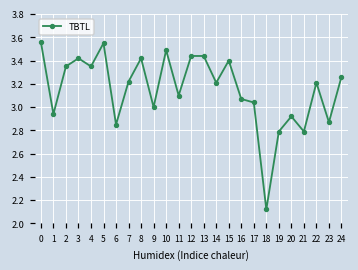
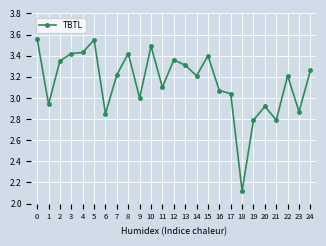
  {
    "0": 3.56,
    "1": 2.94,
    "2": 3.35,
    "3": 3.42,
-   "4": 3.35,
+   "4": 3.43,
    "5": 3.55,
    "6": 2.85,
    "7": 3.22,
    "8": 3.42,
    "9": 3.00,
    "10": 3.49,
    "11": 3.10,
-   "12": 3.44,
-   "13": 3.44,
+   "12": 3.36,
+   "13": 3.31,
    "14": 3.21,
    "15": 3.40,
    "16": 3.07,
    "17": 3.04,
    "18": 2.12,
    "19": 2.79,
    "20": 2.92,
    "21": 2.79,
    "22": 3.21,
    "23": 2.87,
    "24": 3.26
  }
